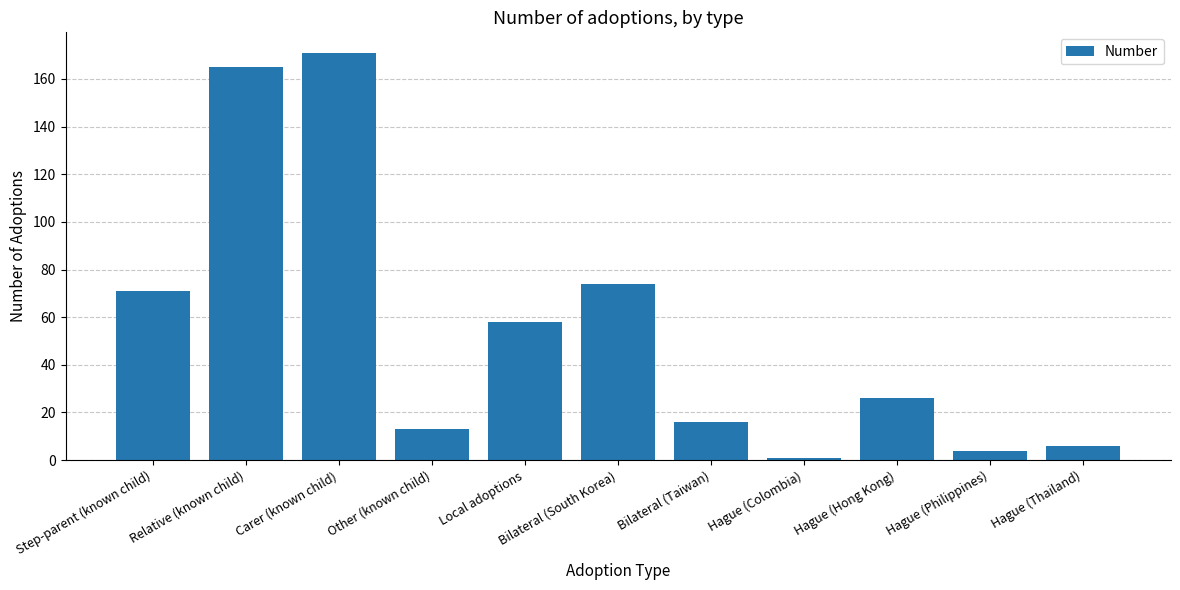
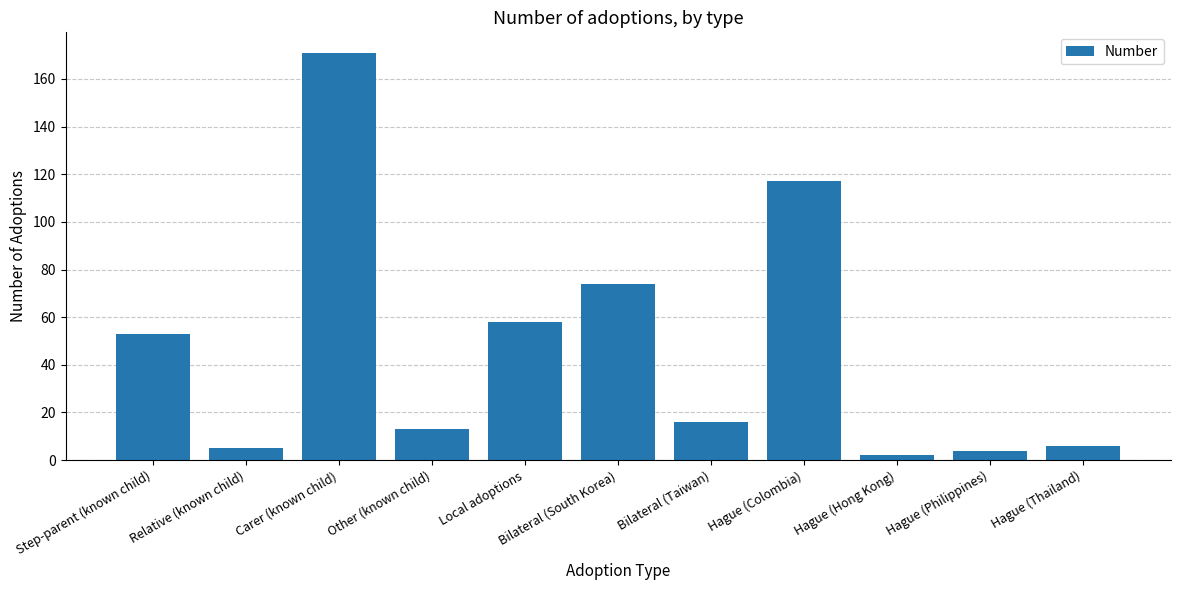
  {
-   "Step-parent (known child)": 71,
-   "Relative (known child)": 165,
+   "Step-parent (known child)": 53,
+   "Relative (known child)": 5,
    "Carer (known child)": 171,
    "Other (known child)": 13,
    "Local adoptions": 58,
    "Bilateral (South Korea)": 74,
    "Bilateral (Taiwan)": 16,
-   "Hague (Colombia)": 1,
-   "Hague (Hong Kong)": 26,
+   "Hague (Colombia)": 117,
+   "Hague (Hong Kong)": 2,
    "Hague (Philippines)": 4,
    "Hague (Thailand)": 6
  }
